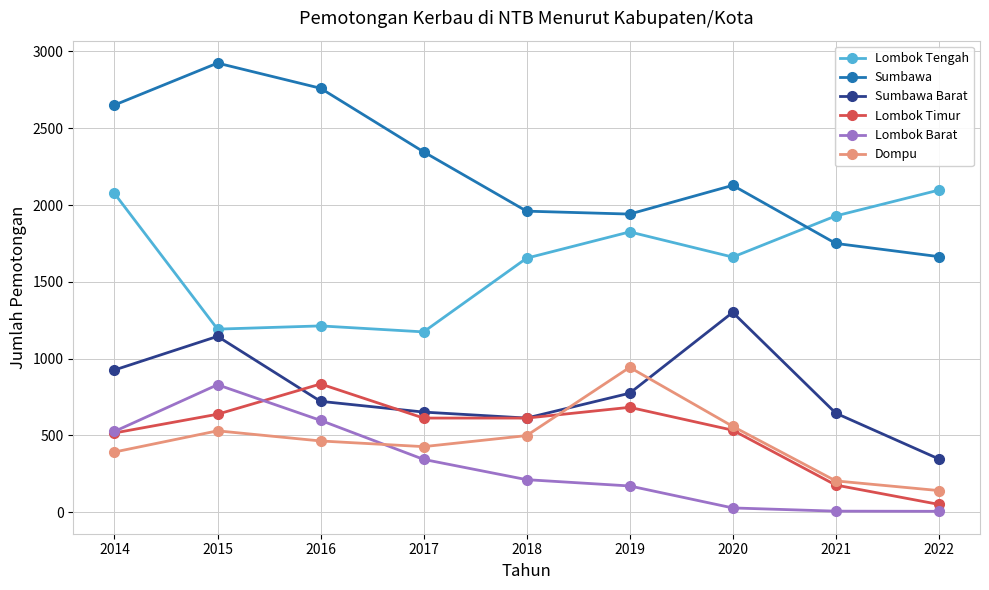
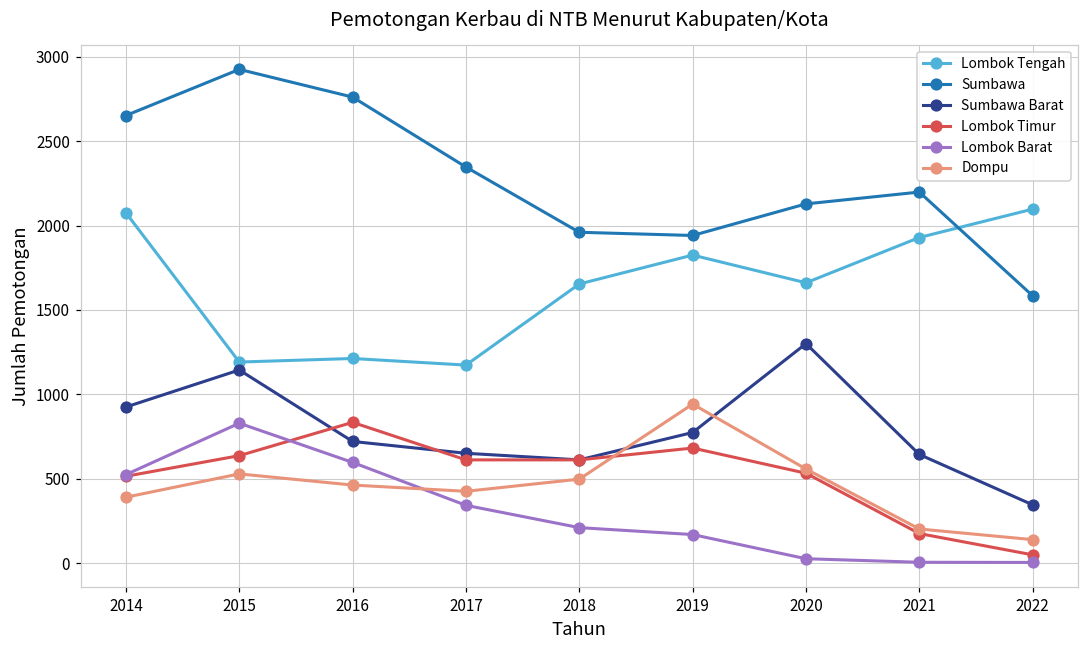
  {
    "Lombok Tengah": {
      "2014": 2080,
      "2015": 1190,
      "2016": 1210,
      "2017": 1170,
      "2018": 1650,
      "2019": 1830,
      "2020": 1660,
      "2021": 1930,
      "2022": 2100
    },
    "Sumbawa": {
      "2014": 2650,
      "2015": 2920,
      "2016": 2760,
      "2017": 2350,
      "2018": 1960,
      "2019": 1940,
      "2020": 2130,
-     "2021": 1750,
-     "2022": 1660
+     "2021": 2200,
+     "2022": 1580
    },
    "Sumbawa Barat": {
      "2014": 930,
      "2015": 1150,
      "2016": 720,
      "2017": 650,
      "2019": 780,
      "2020": 1300,
      "2021": 650,
      "2022": 350
    },
    "Lombok Timur": {
      "2015": 640,
      "2016": 840,
      "2017": 610,
      "2019": 680,
      "2020": 530,
      "2021": 180,
      "2022": 50
    },
    "Lombok Barat": {
      "2015": 830,
      "2016": 600,
      "2017": 340,
      "2018": 210,
      "2019": 170,
      "2020": 30,
      "2021": 10,
      "2022": 10
    },
    "Dompu": {
      "2014": 390,
      "2015": 530,
      "2016": 460,
      "2017": 430,
      "2018": 500,
      "2019": 940,
      "2020": 560,
      "2021": 200,
      "2022": 140
    }
  }
